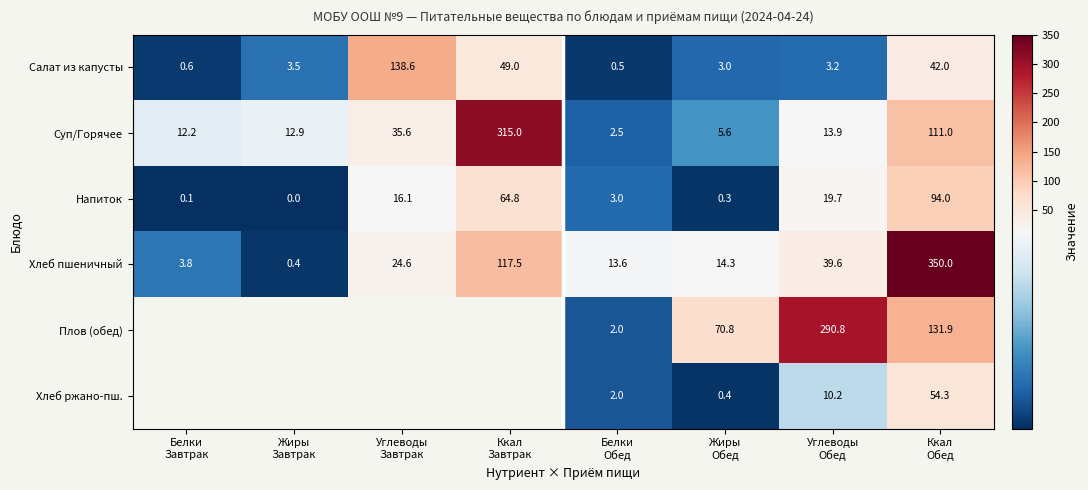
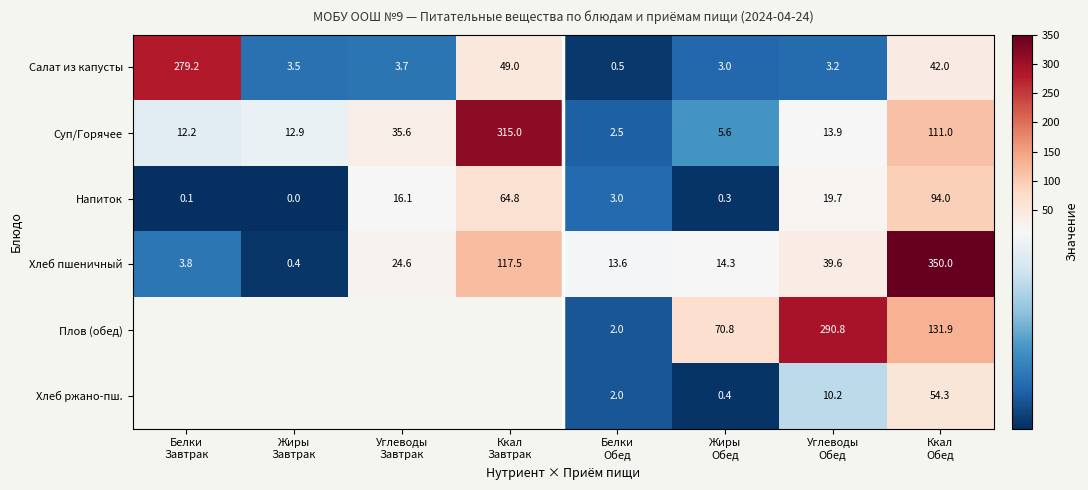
  {
    "Салат из капусты": {
-     "Белки Завтрак": 0.6,
+     "Белки Завтрак": 279.2,
      "Жиры Завтрак": 3.5,
-     "Углеводы Завтрак": 138.6,
+     "Углеводы Завтрак": 3.7,
      "Ккал Завтрак": 49.0,
      "Белки Обед": 0.5,
      "Жиры Обед": 3.0,
      "Углеводы Обед": 3.2,
      "Ккал Обед": 42.0
    },
    "Суп/Горячее": {
      "Белки Завтрак": 12.2,
      "Жиры Завтрак": 12.9,
      "Углеводы Завтрак": 35.6,
      "Ккал Завтрак": 315.0,
      "Белки Обед": 2.5,
      "Жиры Обед": 5.6,
      "Углеводы Обед": 13.9,
      "Ккал Обед": 111.0
    },
    "Напиток": {
      "Белки Завтрак": 0.1,
      "Жиры Завтрак": 0.0,
      "Углеводы Завтрак": 16.1,
      "Ккал Завтрак": 64.8,
      "Белки Обед": 3.0,
      "Жиры Обед": 0.3,
      "Углеводы Обед": 19.7,
      "Ккал Обед": 94.0
    },
    "Хлеб пшеничный": {
      "Белки Завтрак": 3.8,
      "Жиры Завтрак": 0.4,
      "Углеводы Завтрак": 24.6,
      "Ккал Завтрак": 117.5,
      "Белки Обед": 13.6,
      "Жиры Обед": 14.3,
      "Углеводы Обед": 39.6,
      "Ккал Обед": 350.0
    },
    "Плов (обед)": {
      "Белки Обед": 2.0,
      "Жиры Обед": 70.8,
      "Углеводы Обед": 290.8,
      "Ккал Обед": 131.9
    },
    "Хлеб ржано-пш.": {
      "Белки Обед": 2.0,
      "Жиры Обед": 0.4,
      "Углеводы Обед": 10.2,
      "Ккал Обед": 54.3
    }
  }
